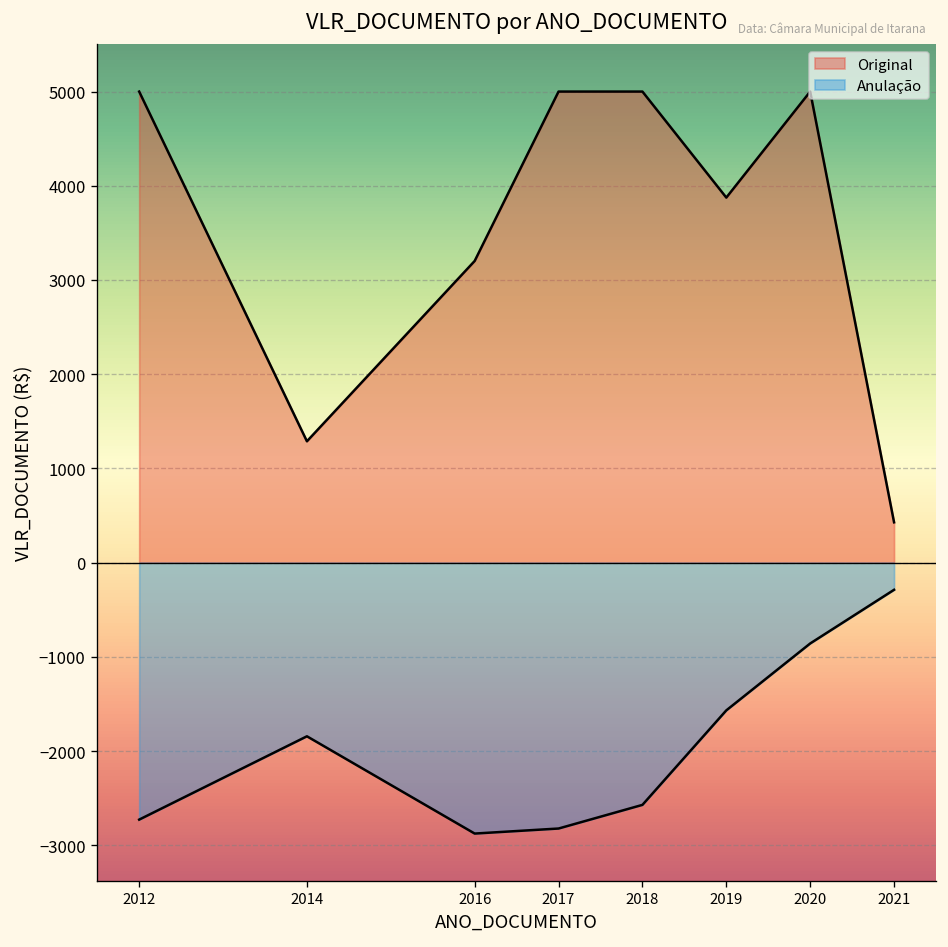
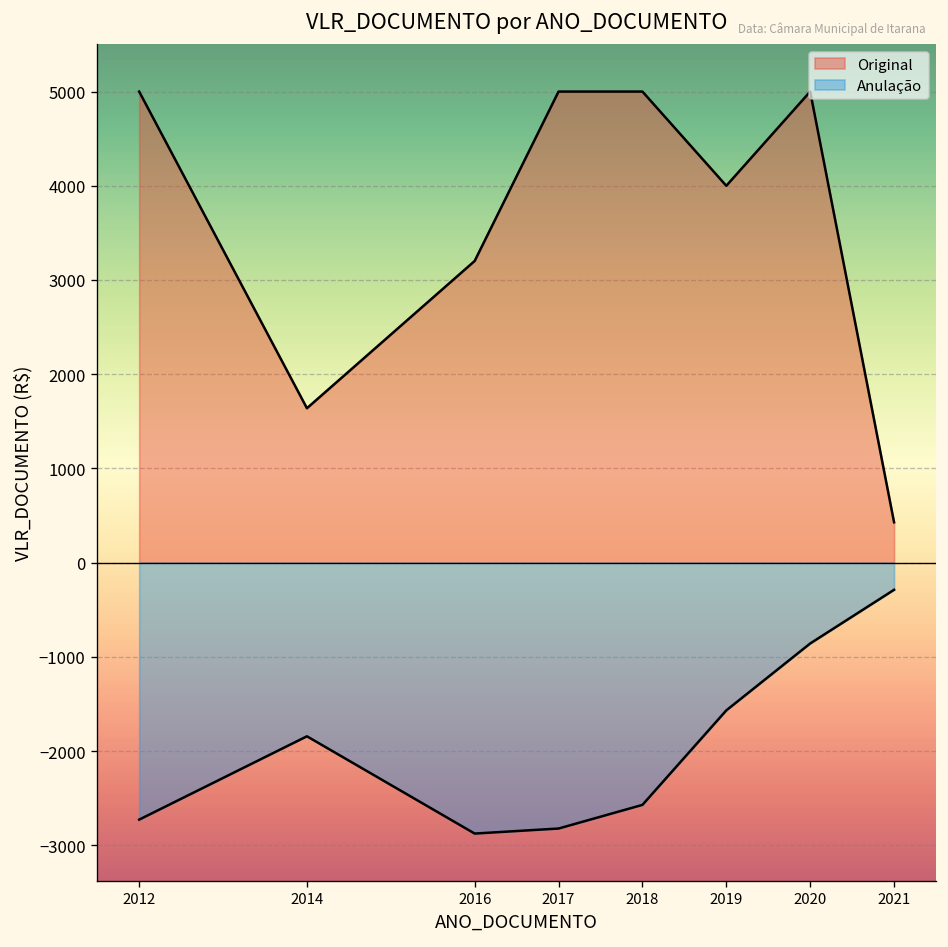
  {
    "Original": {
      "2012": 5000,
-     "2014": 1300,
+     "2014": 1600,
      "2016": 3200,
      "2017": 5000,
      "2018": 5000,
-     "2019": 3900,
+     "2019": 4000,
      "2021": 400
    }
  }
